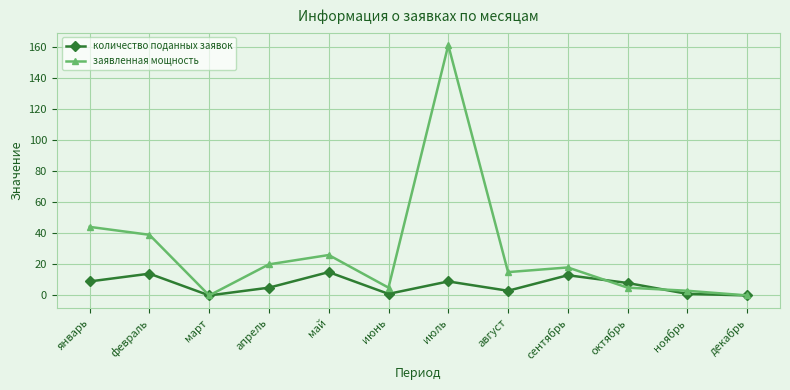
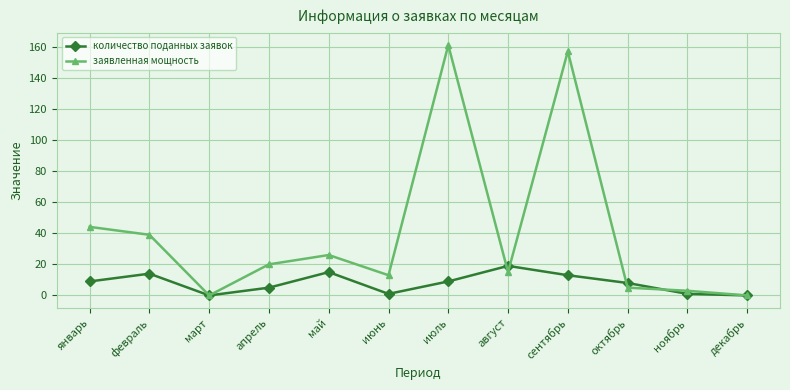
  {
    "количество поданных заявок": {
      "январь": 9,
      "февраль": 14,
      "апрель": 5,
      "май": 15,
      "июнь": 1,
      "июль": 9,
-     "август": 3,
+     "август": 19,
      "сентябрь": 13,
      "октябрь": 8,
      "ноябрь": 1
    },
    "заявленная мощность": {
      "январь": 44,
      "февраль": 39,
      "апрель": 20,
      "май": 26,
-     "июнь": 5,
+     "июнь": 13,
      "июль": 161,
      "август": 15,
-     "сентябрь": 18,
+     "сентябрь": 157,
      "октябрь": 5,
      "ноябрь": 3
    }
  }
